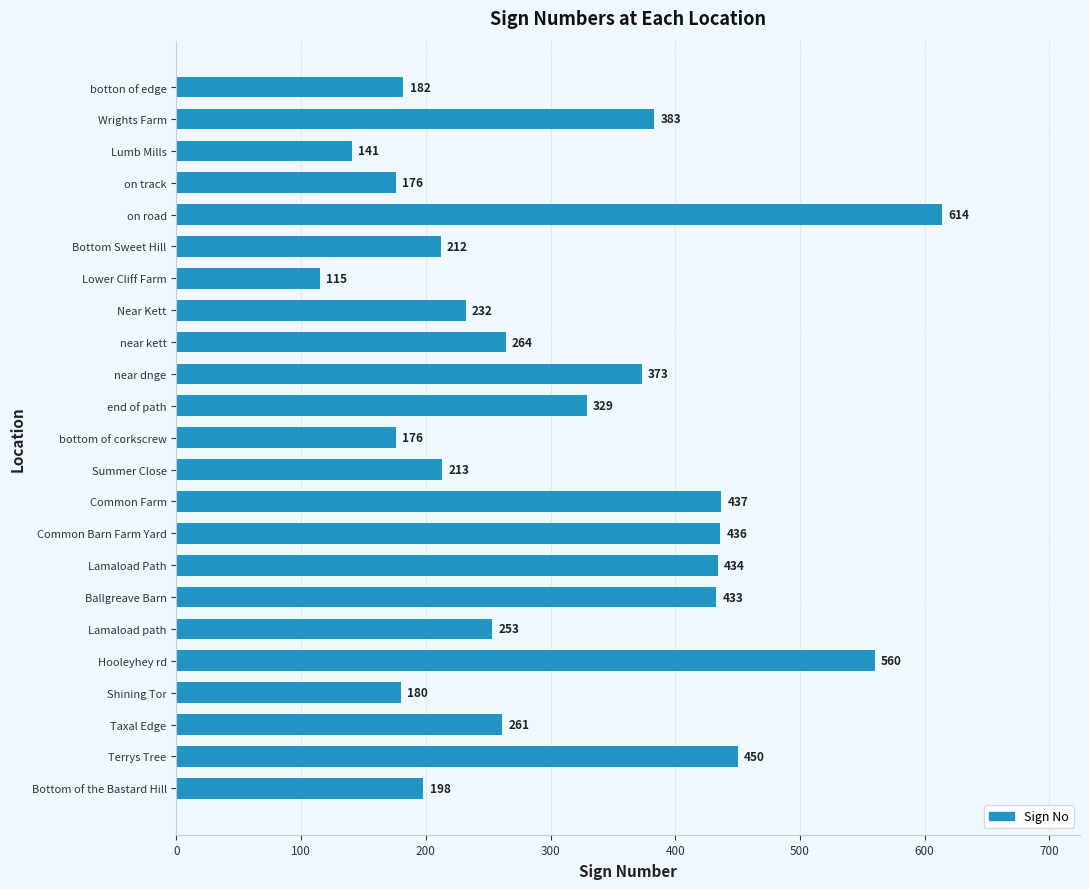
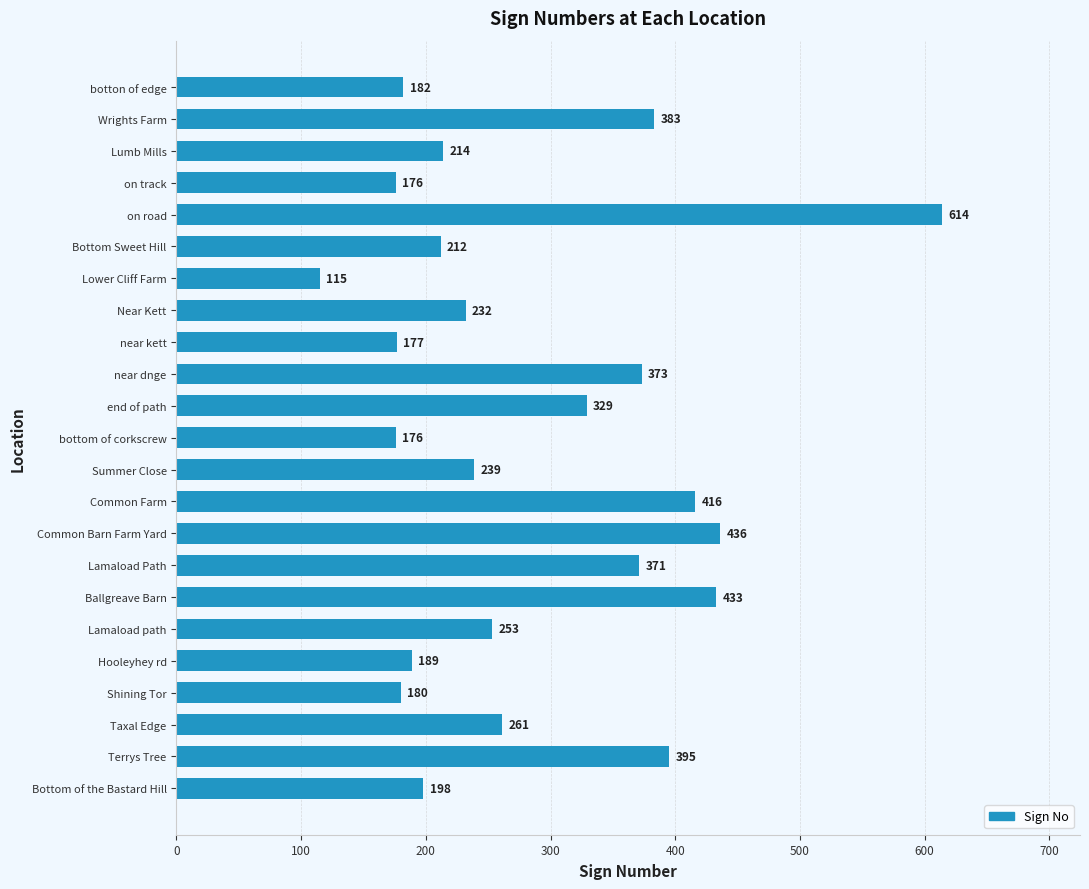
  {
    "botton of edge": 182,
    "Wrights Farm": 383,
-   "Lumb Mills": 141,
+   "Lumb Mills": 214,
    "on track": 176,
    "on road": 614,
    "Bottom Sweet Hill": 212,
    "Lower Cliff Farm": 115,
    "Near Kett": 232,
-   "near kett": 264,
+   "near kett": 177,
    "near dnge": 373,
    "end of path": 329,
    "bottom of corkscrew": 176,
-   "Summer Close": 213,
-   "Common Farm": 437,
+   "Summer Close": 239,
+   "Common Farm": 416,
    "Common Barn Farm Yard": 436,
-   "Lamaload Path": 434,
+   "Lamaload Path": 371,
    "Ballgreave Barn": 433,
    "Lamaload path": 253,
-   "Hooleyhey rd": 560,
+   "Hooleyhey rd": 189,
    "Shining Tor": 180,
    "Taxal Edge": 261,
-   "Terrys Tree": 450,
+   "Terrys Tree": 395,
    "Bottom of the Bastard Hill": 198
  }
